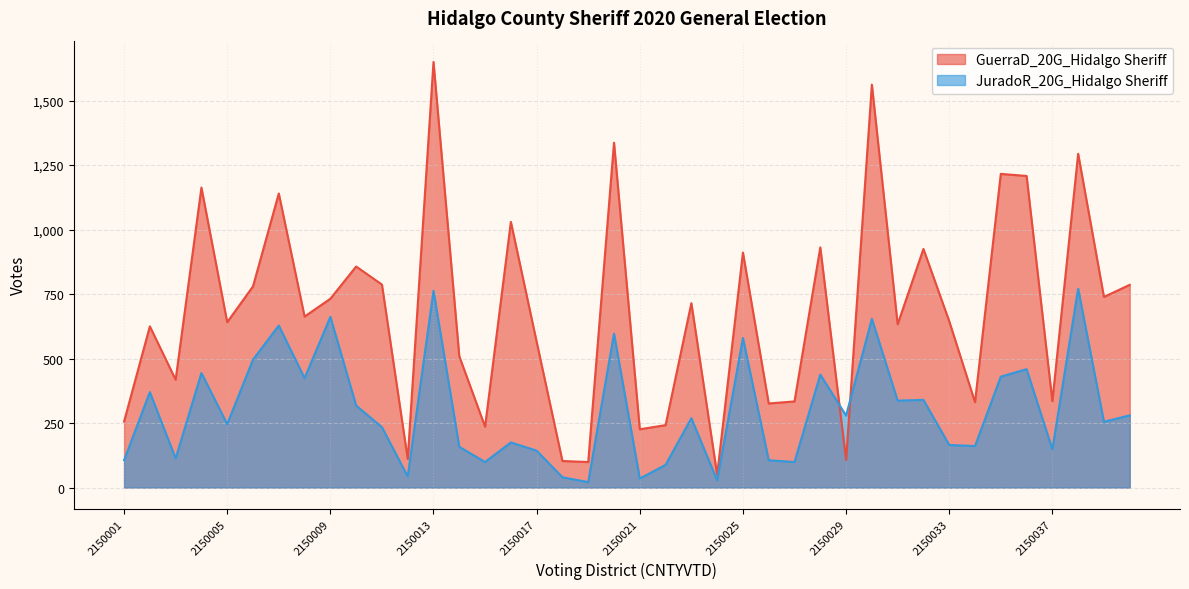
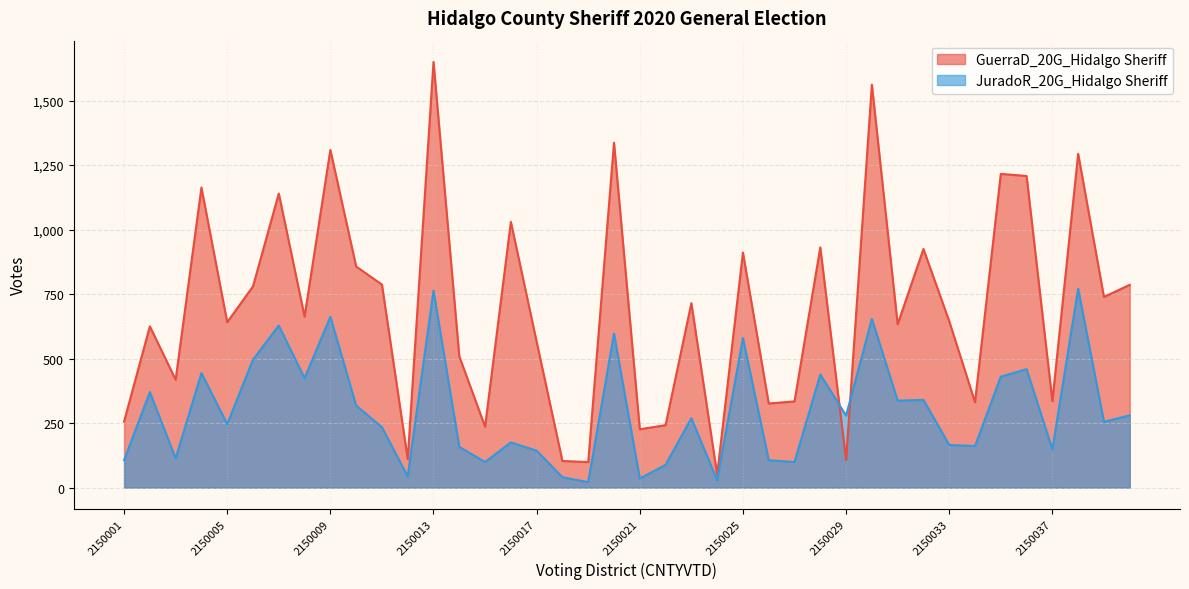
  {
    "GuerraD_20G_Hidalgo Sheriff": {
      "2150001": "260",
      "2150005": "640",
-     "2150009": "730",
+     "2150009": "1,310",
      "2150013": "1,650",
      "2150017": "570",
      "2150021": "230",
      "2150025": "910",
      "2150029": "110",
      "2150033": "650",
      "2150037": "340"
    },
    "JuradoR_20G_Hidalgo Sheriff": {
      "2150001": "110",
      "2150005": "250",
      "2150009": "660",
      "2150013": "760",
      "2150017": "140",
      "2150021": "40",
      "2150025": "580",
      "2150029": "280",
      "2150033": "170",
      "2150037": "150"
    }
  }
